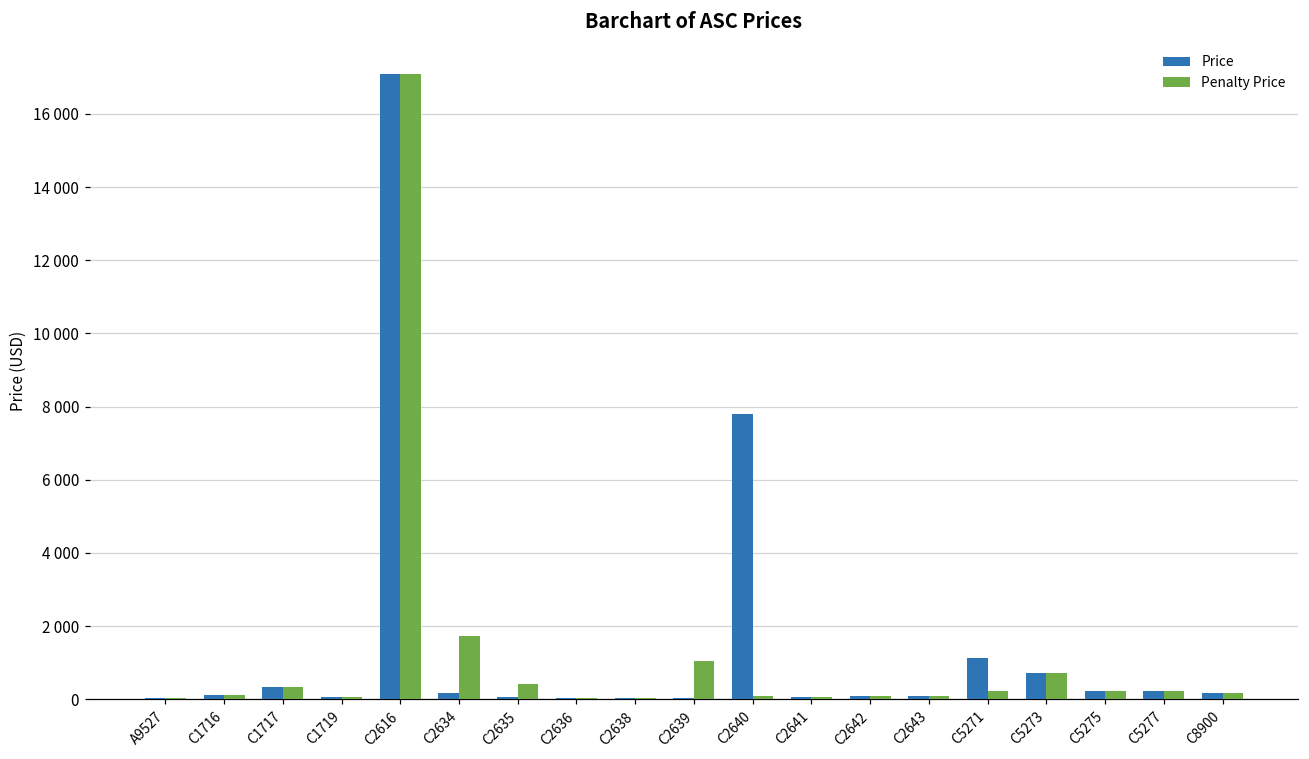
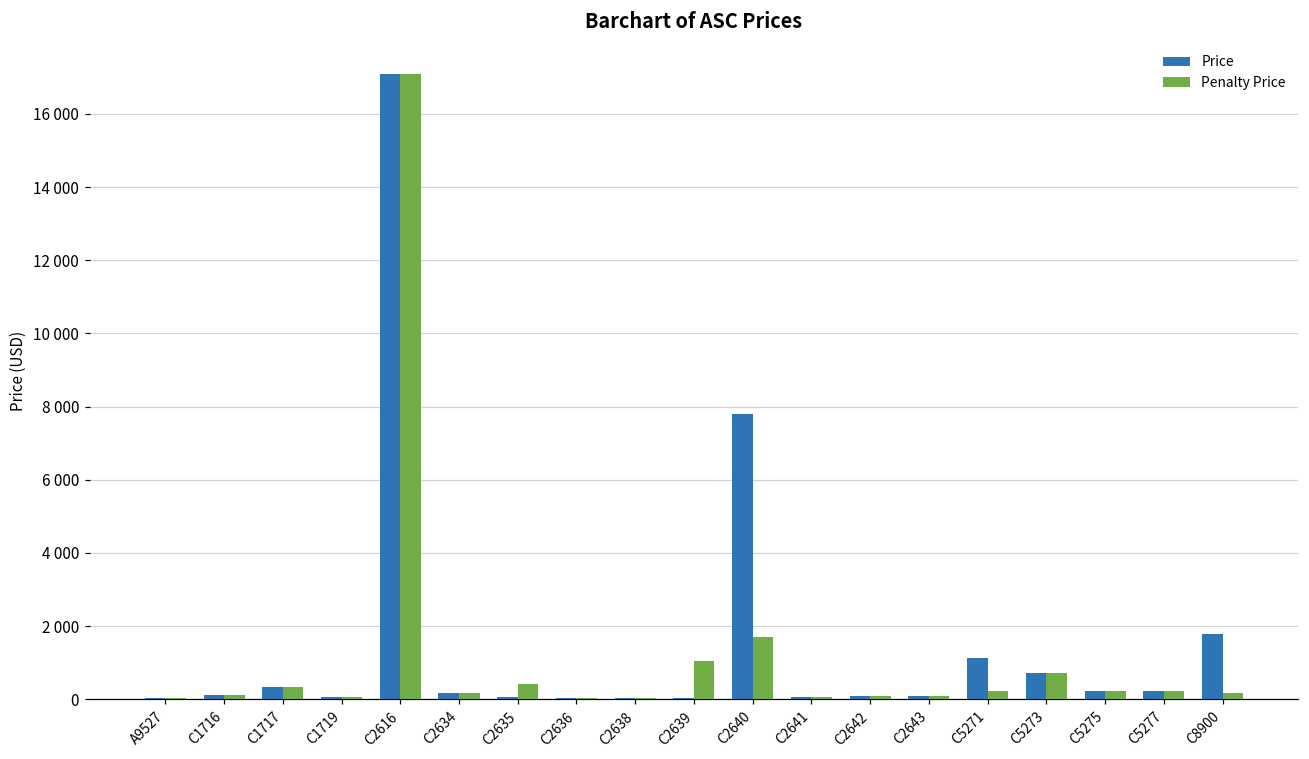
  {
    "Price": {
      "C1716": 100,
      "C1717": 300,
      "C2616": 17100,
      "C2634": 200,
      "C2640": 7800,
      "C2642": 100,
      "C2643": 100,
      "C5271": 1100,
      "C5273": 700,
      "C5275": 200,
      "C5277": 200,
-     "C8900": 200
+     "C8900": 1800
    },
    "Penalty Price": {
      "C1716": 100,
      "C1717": 300,
      "C2616": 17100,
-     "C2634": 1700,
+     "C2634": 200,
      "C2635": 400,
      "C2639": 1000,
-     "C2640": 100,
+     "C2640": 1700,
      "C2642": 100,
      "C2643": 100,
      "C5271": 200,
      "C5273": 700,
      "C5275": 200,
      "C5277": 200,
      "C8900": 200
    }
  }
